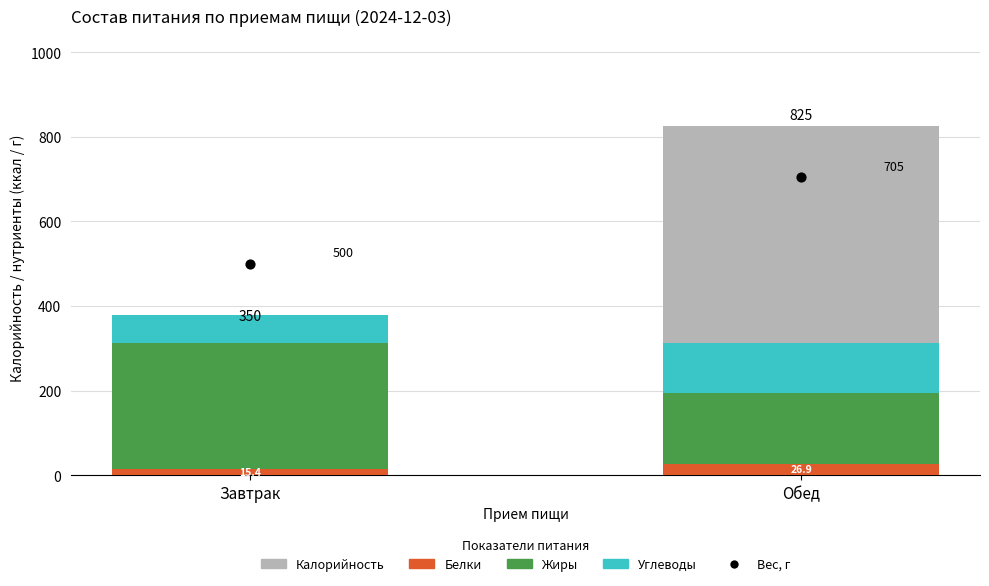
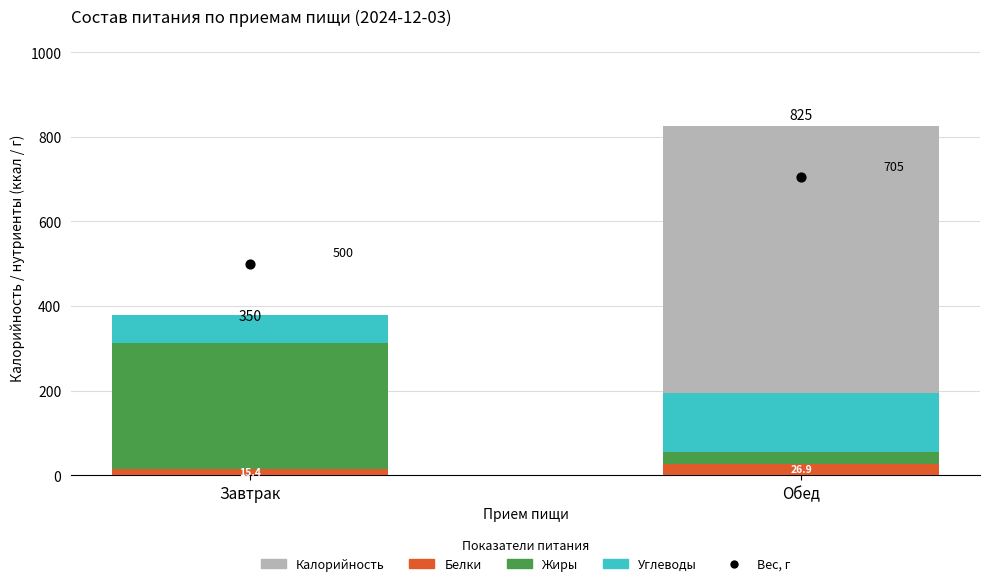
  {
    "Калорийность": {
      "Обед": 825
    },
    "Жиры": {
-     "Обед": 170
+     "Обед": 30
    },
    "Углеводы": {
-     "Обед": 120
+     "Обед": 140
    }
  }
